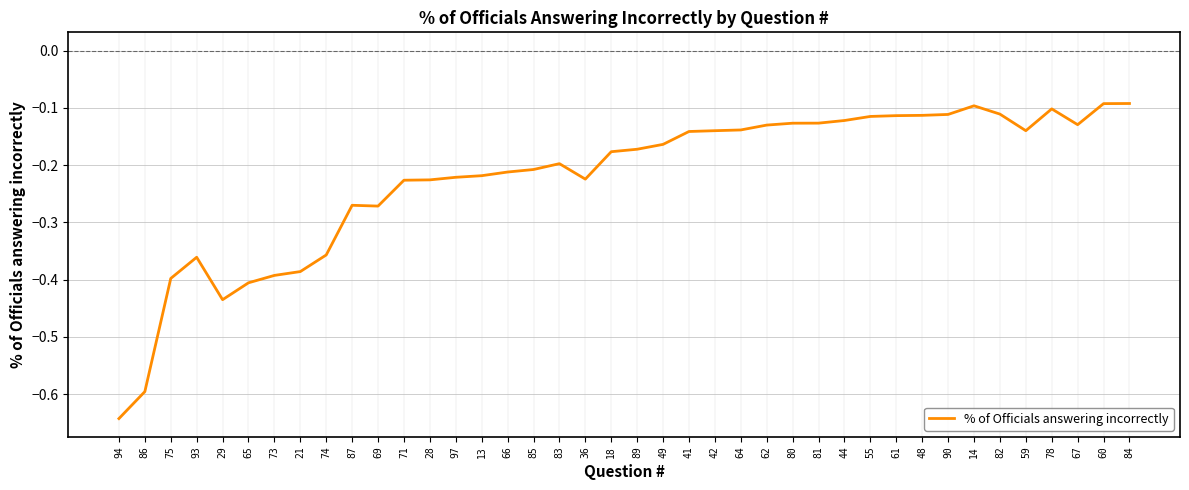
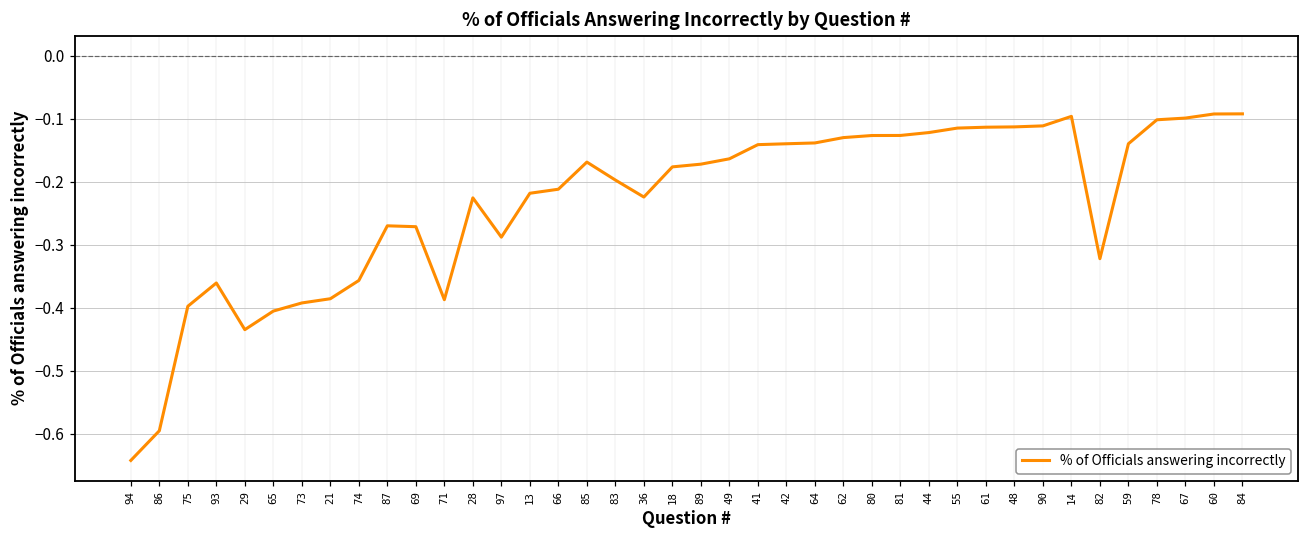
  {
    "94": -0.64,
    "86": -0.60,
    "75": -0.40,
    "93": -0.36,
    "29": -0.43,
    "65": -0.41,
    "73": -0.39,
    "21": -0.39,
    "74": -0.36,
    "87": -0.27,
    "69": -0.27,
-   "71": -0.23,
+   "71": -0.39,
    "28": -0.23,
-   "97": -0.22,
+   "97": -0.29,
    "13": -0.22,
    "66": -0.21,
-   "85": -0.21,
+   "85": -0.17,
    "83": -0.20,
    "36": -0.22,
    "18": -0.18,
    "89": -0.17,
    "49": -0.16,
    "41": -0.14,
    "42": -0.14,
    "64": -0.14,
    "62": -0.13,
    "80": -0.13,
    "81": -0.13,
    "44": -0.12,
    "55": -0.11,
    "61": -0.11,
    "48": -0.11,
    "90": -0.11,
    "14": -0.10,
-   "82": -0.11,
+   "82": -0.32,
    "59": -0.14,
    "78": -0.10,
-   "67": -0.13,
+   "67": -0.10,
    "60": -0.09,
    "84": -0.09
  }
